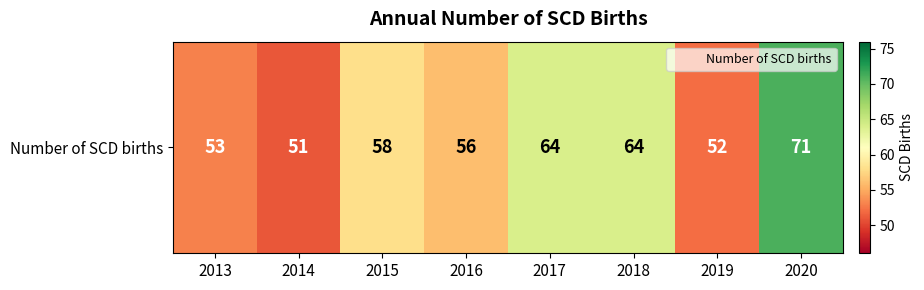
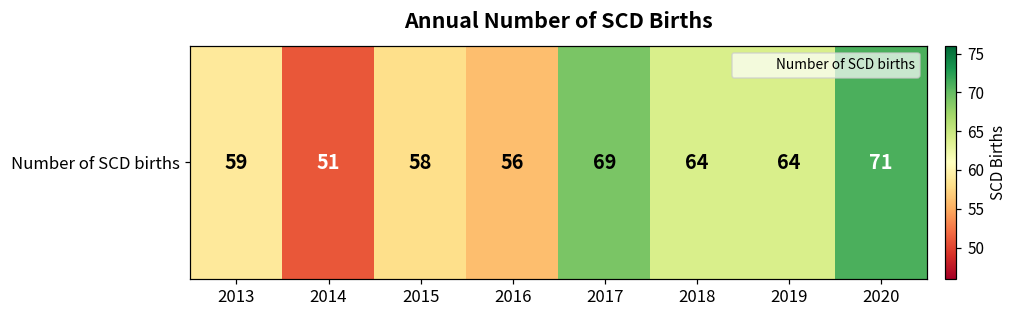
  {
    "Number of SCD births": {
-     "2013": 53,
+     "2013": 59,
      "2014": 51,
      "2015": 58,
      "2016": 56,
-     "2017": 64,
+     "2017": 69,
      "2018": 64,
-     "2019": 52,
+     "2019": 64,
      "2020": 71
    }
  }
